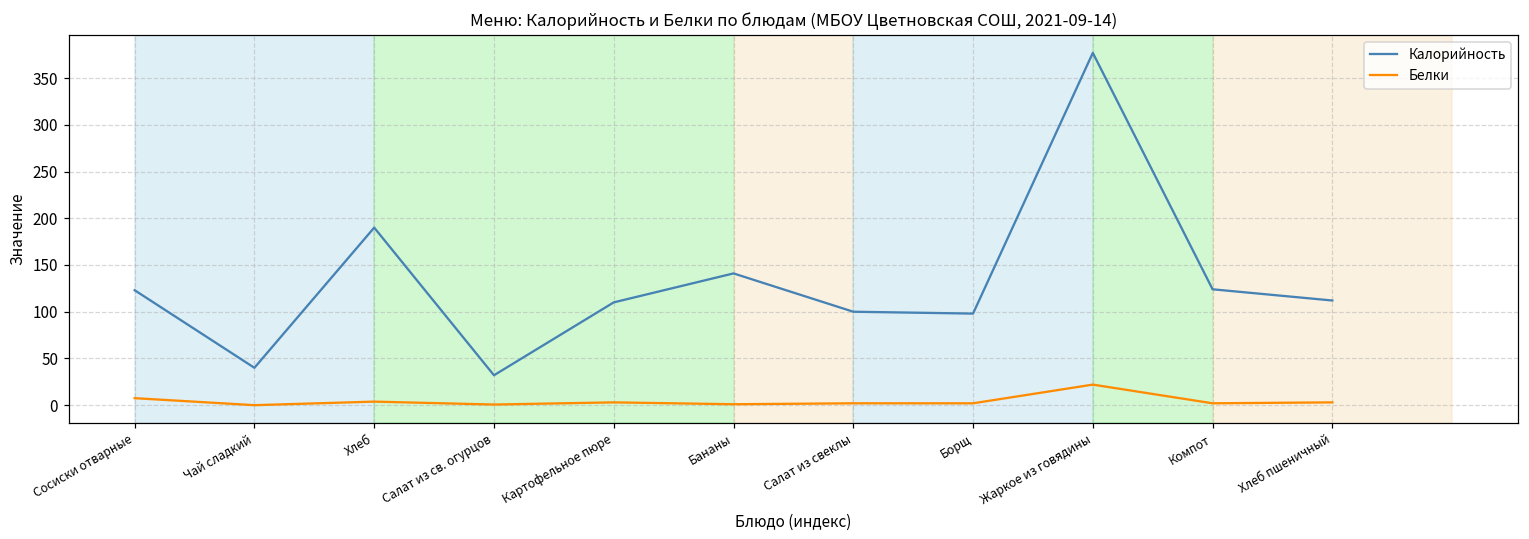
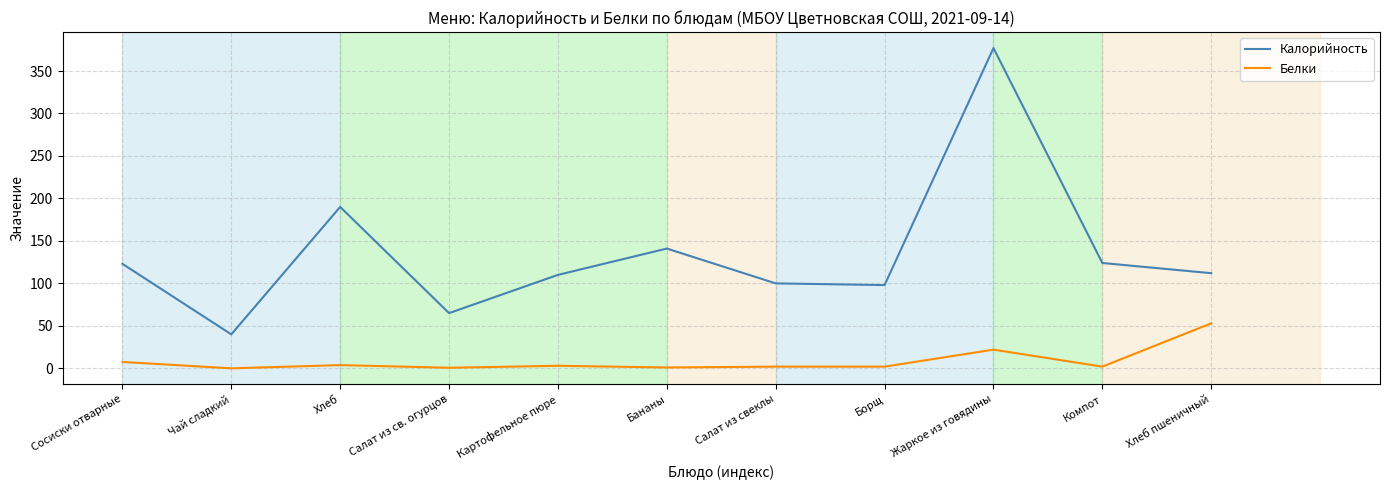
  {
    "Калорийность": {
      "Сосиски отварные": 120,
      "Чай сладкий": 40,
      "Хлеб": 190,
-     "Салат из св. огурцов": 30,
+     "Салат из св. огурцов": 70,
      "Картофельное пюре": 110,
      "Бананы": 140,
      "Салат из свеклы": 100,
      "Борщ": 100,
      "Жаркое из говядины": 380,
      "Компот": 120,
      "Хлеб пшеничный": 110
    },
    "Белки": {
      "Сосиски отварные": 10,
      "Чай сладкий": 0,
      "Хлеб": 0,
      "Салат из св. огурцов": 0,
      "Картофельное пюре": 0,
      "Бананы": 0,
      "Салат из свеклы": 0,
      "Борщ": 0,
      "Жаркое из говядины": 20,
      "Компот": 0,
-     "Хлеб пшеничный": 0
+     "Хлеб пшеничный": 50
    }
  }
